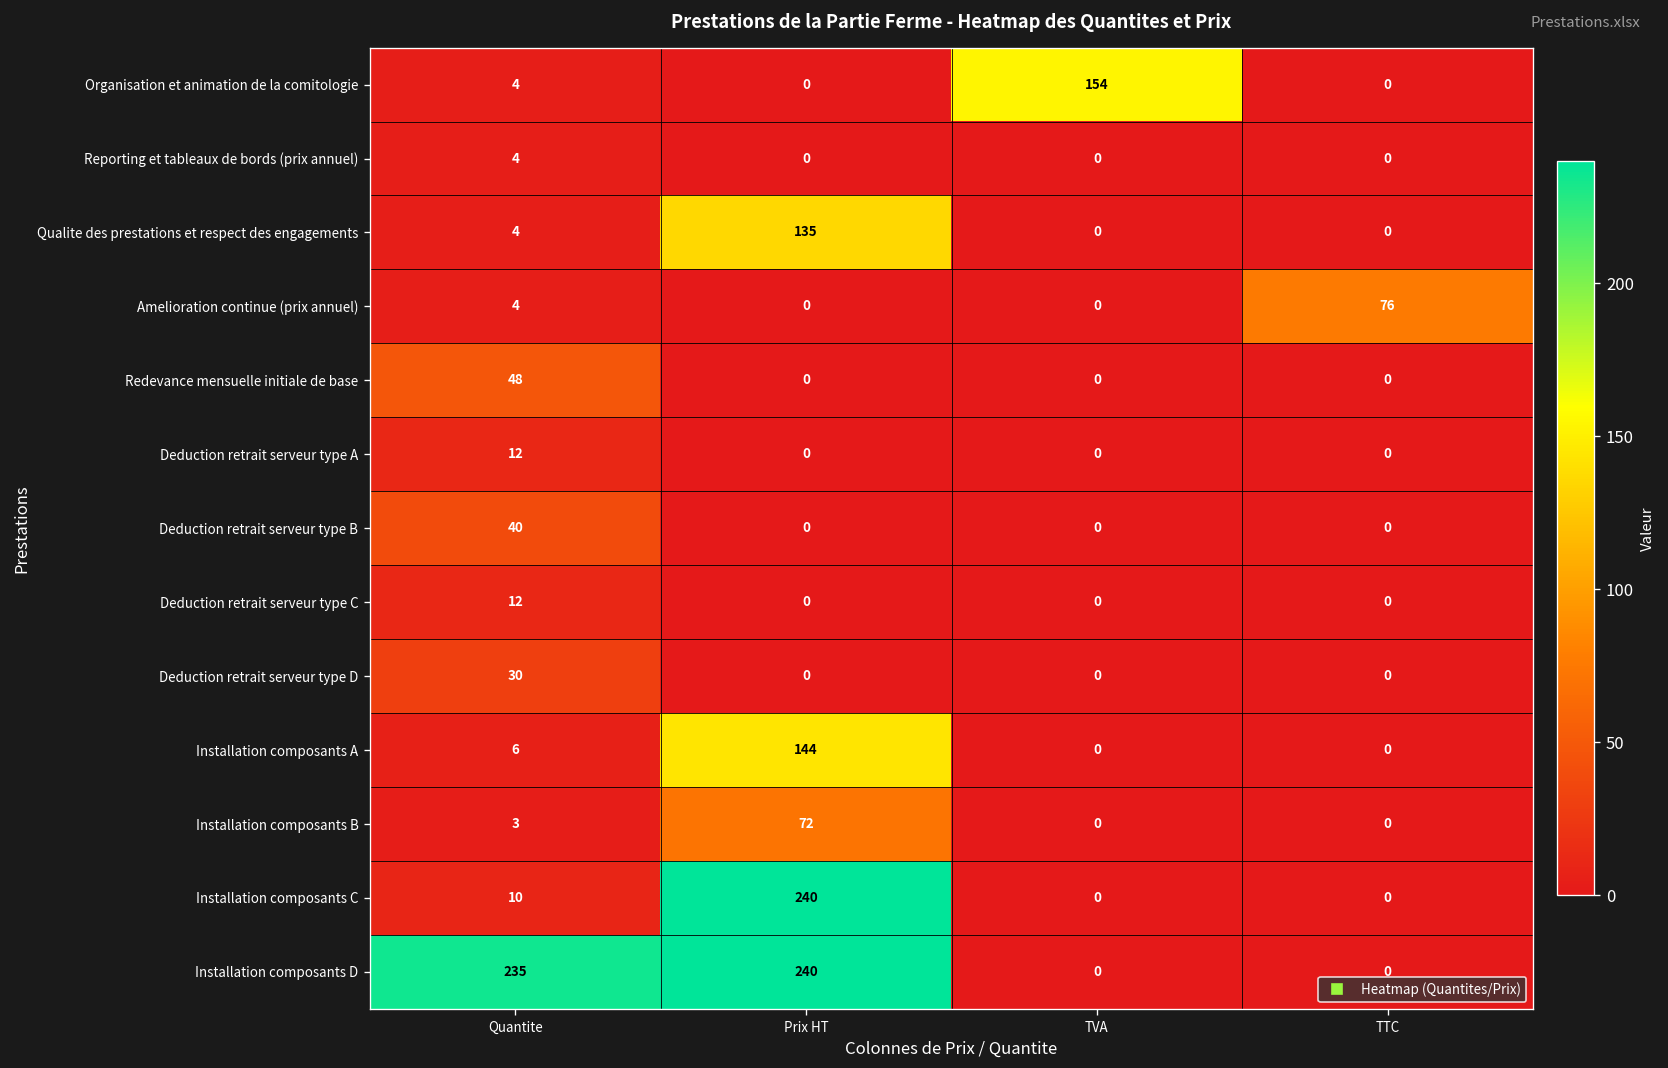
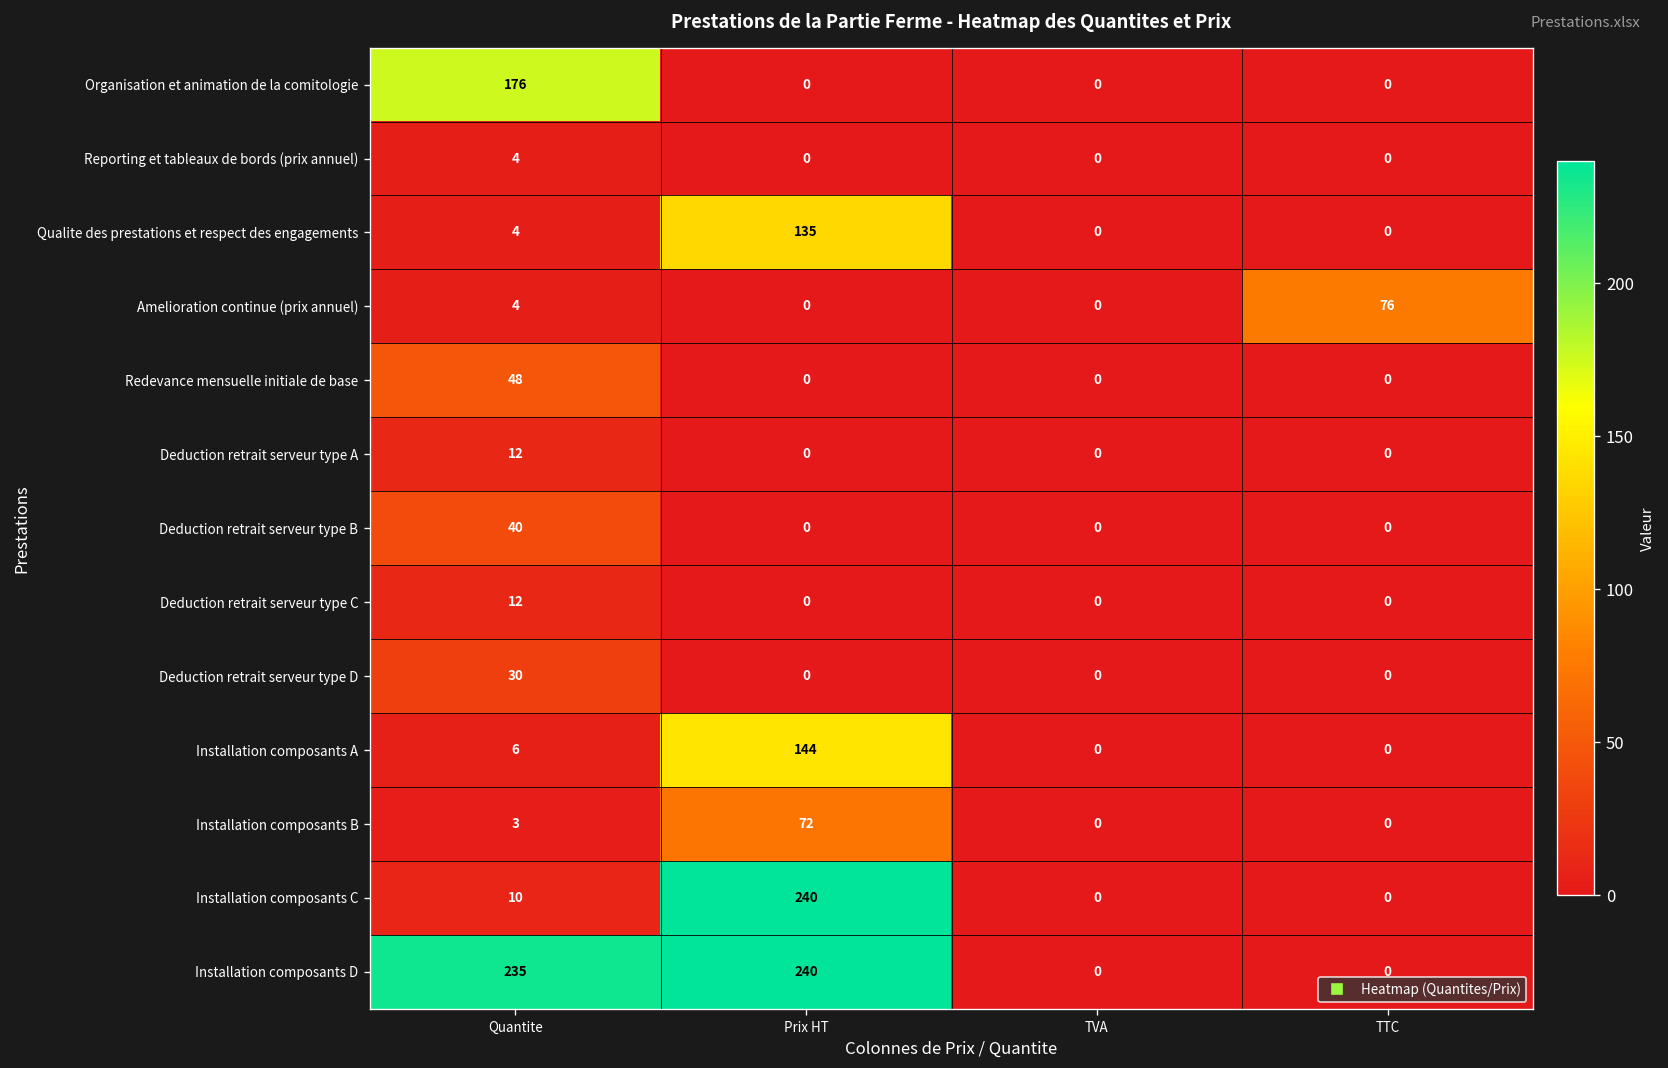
  {
    "Organisation et animation de la comitologie": {
-     "Quantite": 4,
+     "Quantite": 176,
      "Prix HT": 0,
-     "TVA": 154,
+     "TVA": 0,
      "TTC": 0
    },
    "Reporting et tableaux de bords (prix annuel)": {
      "Quantite": 4,
      "Prix HT": 0,
      "TVA": 0,
      "TTC": 0
    },
    "Qualite des prestations et respect des engagements": {
      "Quantite": 4,
      "Prix HT": 135,
      "TVA": 0,
      "TTC": 0
    },
    "Amelioration continue (prix annuel)": {
      "Quantite": 4,
      "Prix HT": 0,
      "TVA": 0,
      "TTC": 76
    },
    "Redevance mensuelle initiale de base": {
      "Quantite": 48,
      "Prix HT": 0,
      "TVA": 0,
      "TTC": 0
    },
    "Deduction retrait serveur type A": {
      "Quantite": 12,
      "Prix HT": 0,
      "TVA": 0,
      "TTC": 0
    },
    "Deduction retrait serveur type B": {
      "Quantite": 40,
      "Prix HT": 0,
      "TVA": 0,
      "TTC": 0
    },
    "Deduction retrait serveur type C": {
      "Quantite": 12,
      "Prix HT": 0,
      "TVA": 0,
      "TTC": 0
    },
    "Deduction retrait serveur type D": {
      "Quantite": 30,
      "Prix HT": 0,
      "TVA": 0,
      "TTC": 0
    },
    "Installation composants A": {
      "Quantite": 6,
      "Prix HT": 144,
      "TVA": 0,
      "TTC": 0
    },
    "Installation composants B": {
      "Quantite": 3,
      "Prix HT": 72,
      "TVA": 0,
      "TTC": 0
    },
    "Installation composants C": {
      "Quantite": 10,
      "Prix HT": 240,
      "TVA": 0,
      "TTC": 0
    },
    "Installation composants D": {
      "Quantite": 235,
      "Prix HT": 240,
      "TVA": 0
    }
  }
